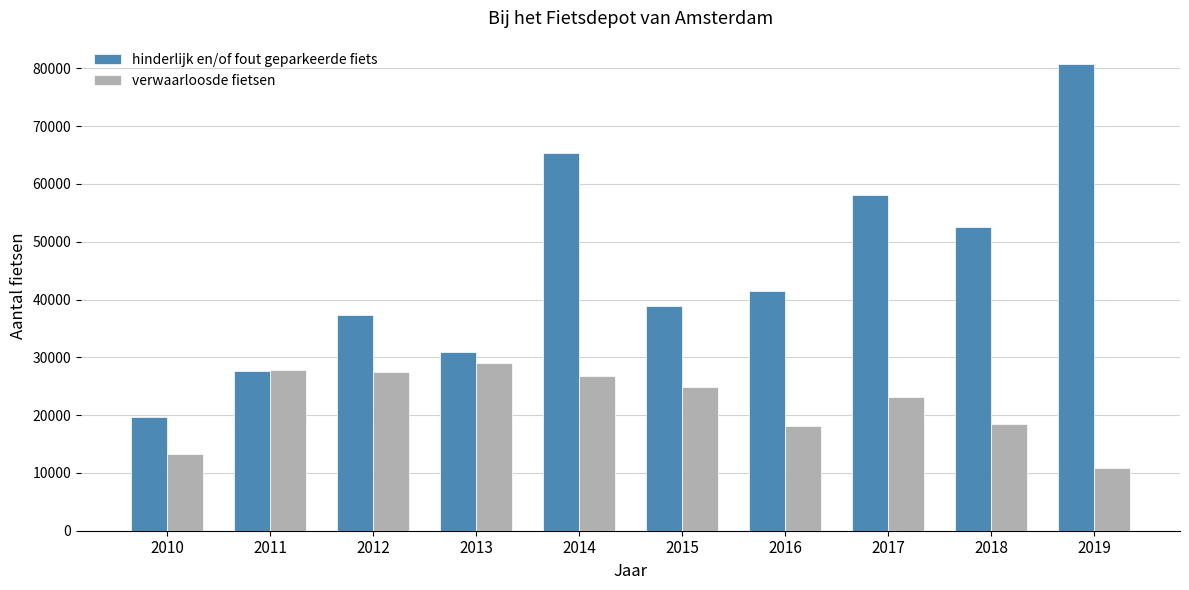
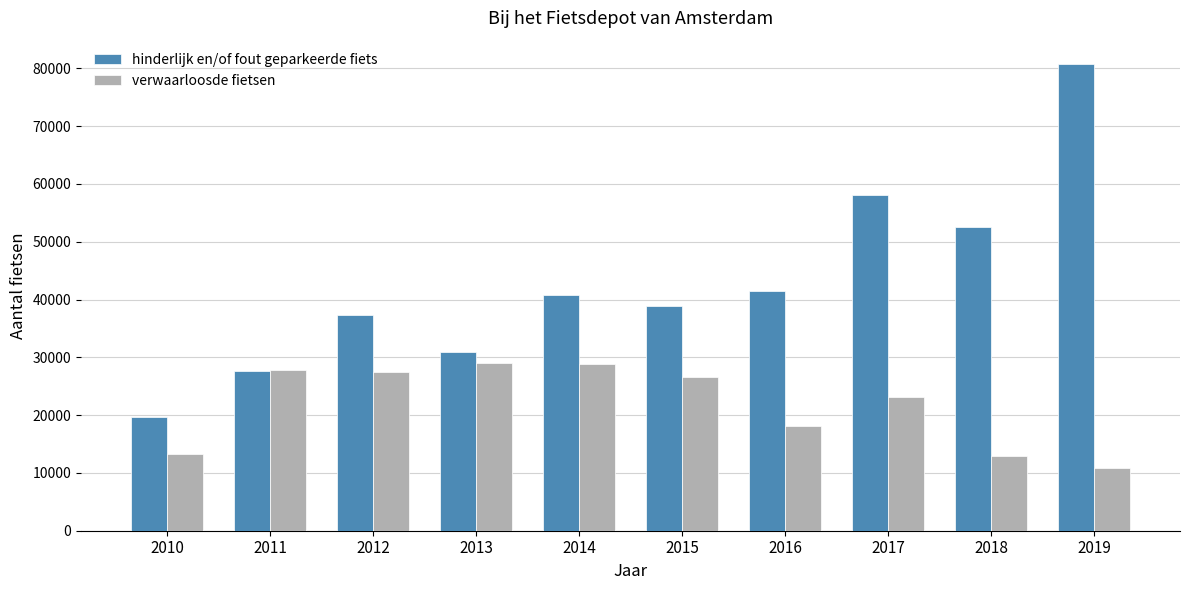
  {
    "hinderlijk en/of fout geparkeerde fiets": {
      "2010": 20000,
      "2011": 28000,
      "2012": 37000,
      "2013": 31000,
-     "2014": 65000,
+     "2014": 41000,
      "2015": 39000,
      "2016": 42000,
      "2017": 58000,
      "2018": 53000,
      "2019": 81000
    },
    "verwaarloosde fietsen": {
      "2010": 13000,
      "2011": 28000,
      "2012": 27000,
      "2013": 29000,
-     "2014": 27000,
-     "2015": 25000,
+     "2014": 29000,
+     "2015": 27000,
      "2016": 18000,
      "2017": 23000,
-     "2018": 18000,
+     "2018": 13000,
      "2019": 11000
    }
  }
